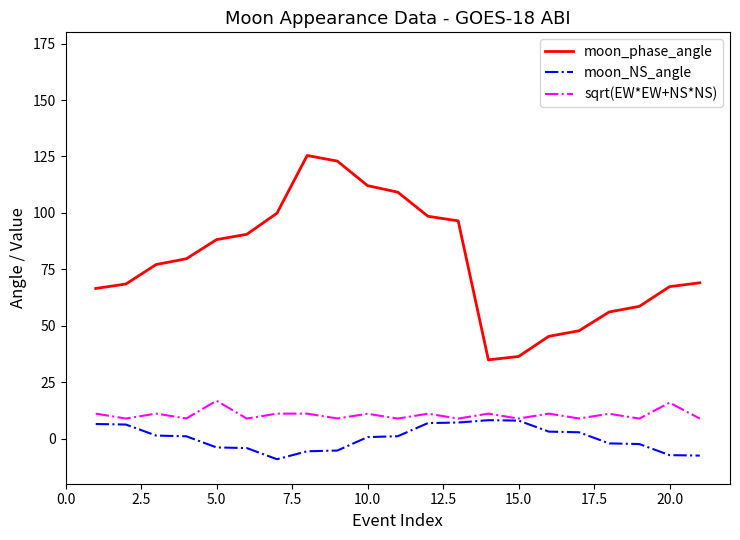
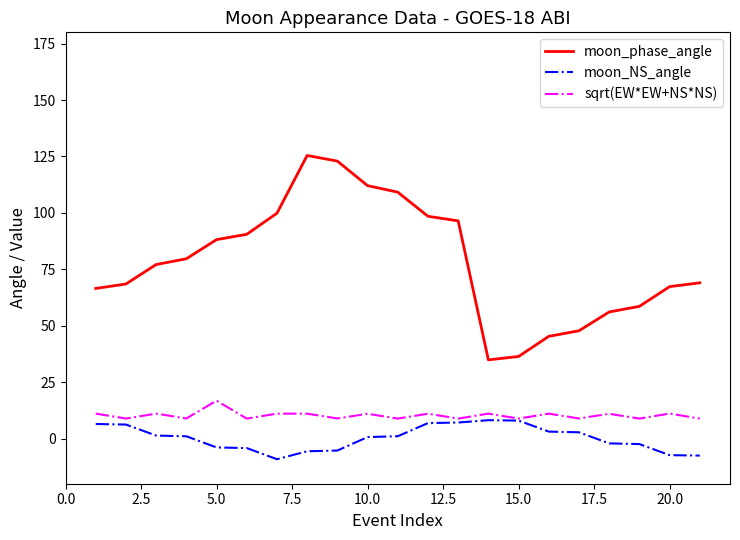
  {
    "moon_phase_angle": {
      "5.0": 88,
      "10.0": 112,
      "15.0": 36,
      "20.0": 67
    },
    "moon_NS_angle": {
      "5.0": -4,
      "10.0": 1,
      "20.0": -7
    },
    "sqrt(EW*EW+NS*NS)": {
      "5.0": 17,
      "10.0": 11,
-     "20.0": 16
+     "20.0": 11
    }
  }
